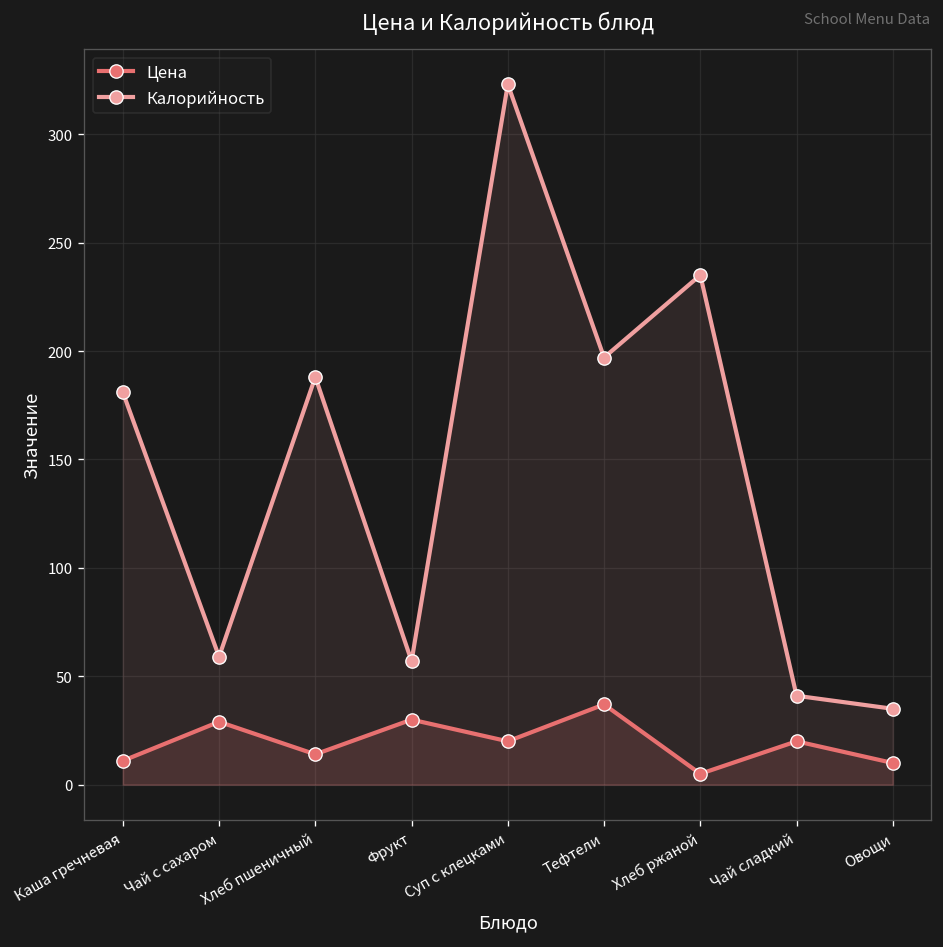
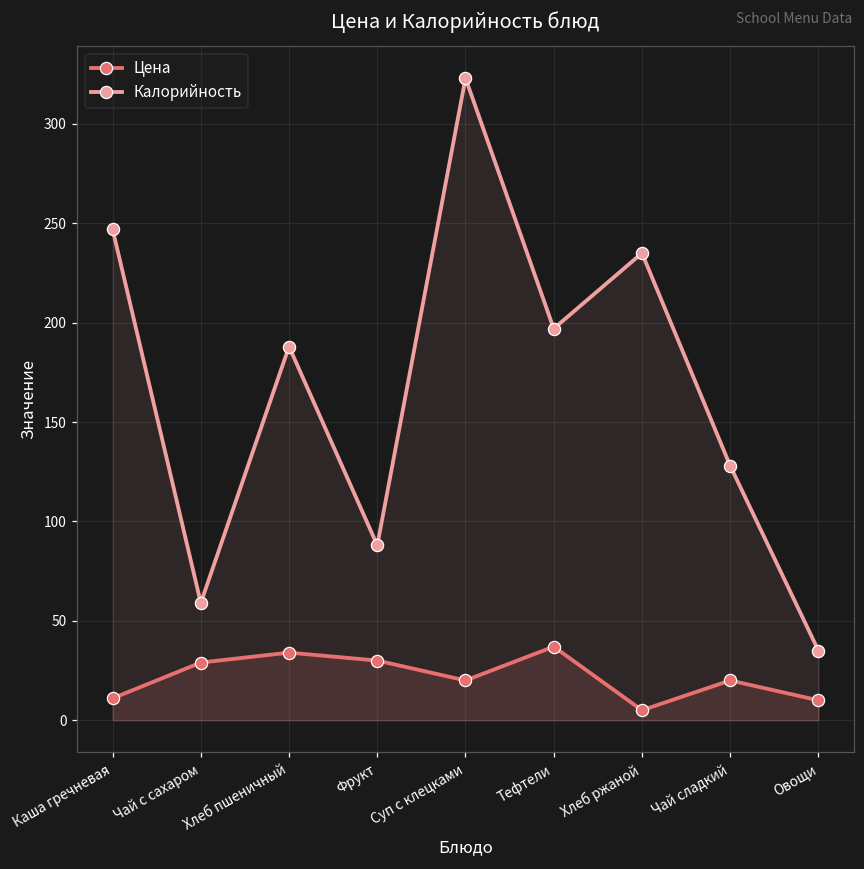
  {
    "Цена": {
      "Каша гречневая": 11,
      "Чай с сахаром": 29,
-     "Хлеб пшеничный": 14,
+     "Хлеб пшеничный": 34,
      "Фрукт": 30,
      "Суп с клецками": 20,
      "Тефтели": 37,
      "Хлеб ржаной": 5,
      "Чай сладкий": 20,
      "Овощи": 10
    },
    "Калорийность": {
-     "Каша гречневая": 181,
+     "Каша гречневая": 247,
      "Чай с сахаром": 59,
      "Хлеб пшеничный": 188,
-     "Фрукт": 57,
+     "Фрукт": 88,
      "Суп с клецками": 323,
      "Тефтели": 197,
      "Хлеб ржаной": 235,
-     "Чай сладкий": 41,
+     "Чай сладкий": 128,
      "Овощи": 35
    }
  }
